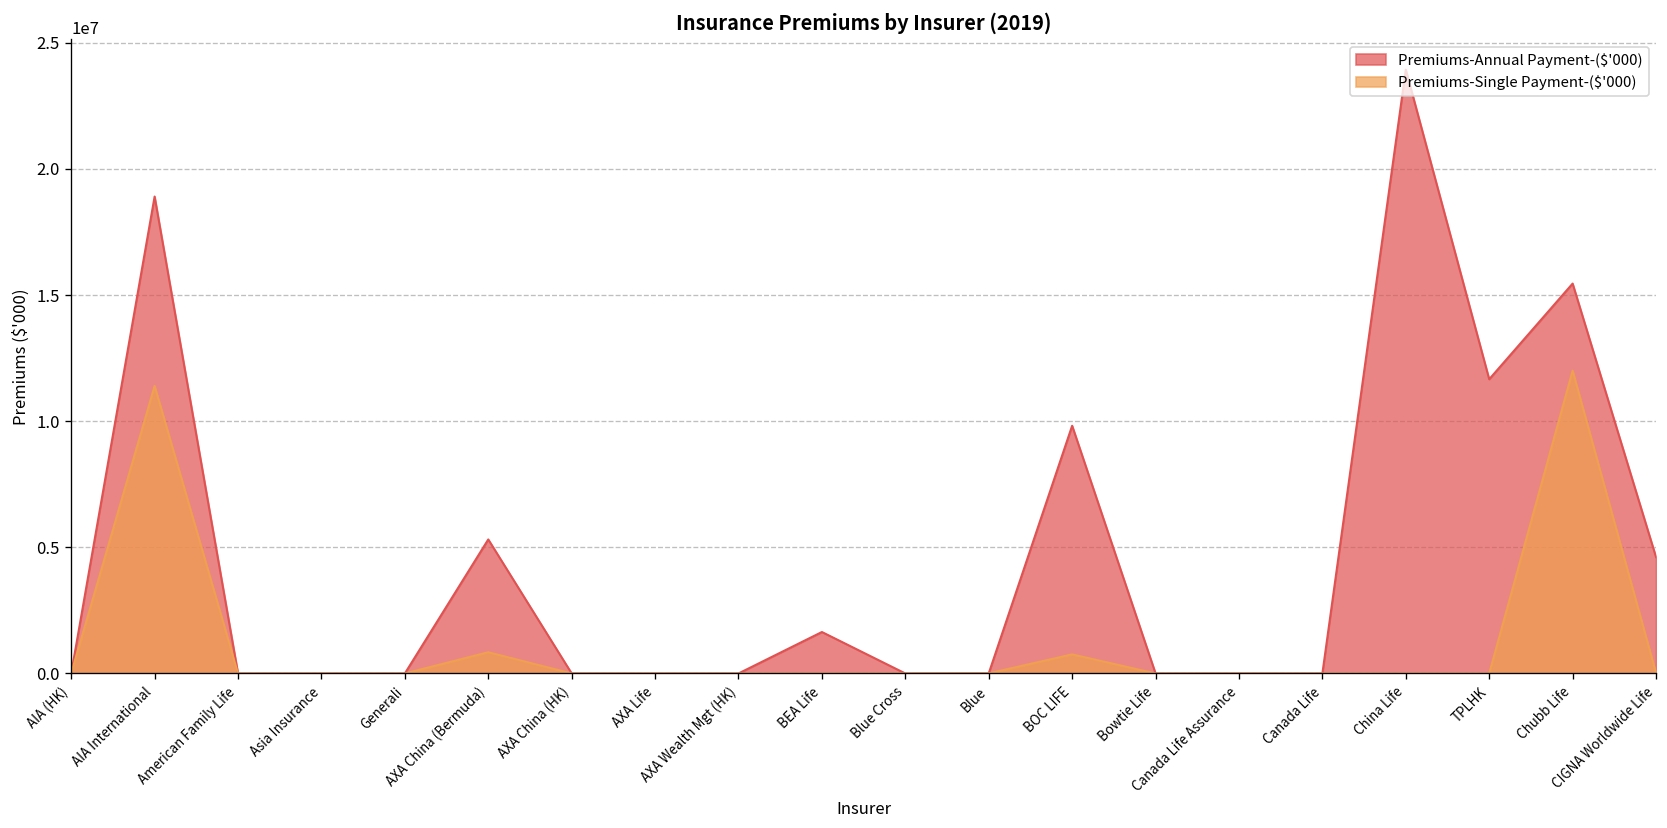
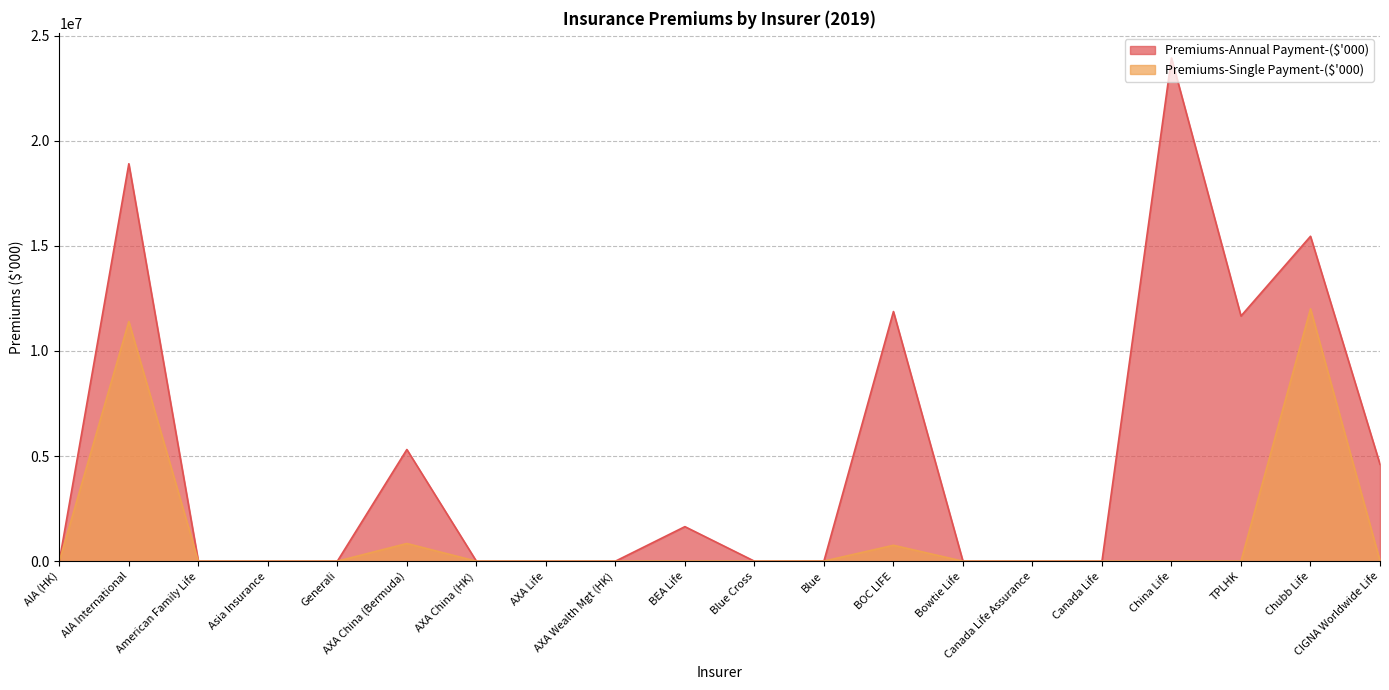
  {
    "Premiums-Annual Payment-($'000)": {
      "AIA International": 18900000,
      "AXA China (Bermuda)": 5300000,
      "BEA Life": 1600000,
-     "BOC LIFE": 9800000,
+     "BOC LIFE": 11900000,
      "TPLHK": 11700000,
      "Chubb Life": 15500000,
      "CIGNA Worldwide Life": 4600000
    },
    "Premiums-Single Payment-($'000)": {
      "AIA International": 11400000,
      "AXA China (Bermuda)": 800000,
      "BEA Life": 0,
      "BOC LIFE": 800000,
      "China Life": 0,
      "TPLHK": 0,
      "Chubb Life": 12000000,
      "CIGNA Worldwide Life": 0
    }
  }
